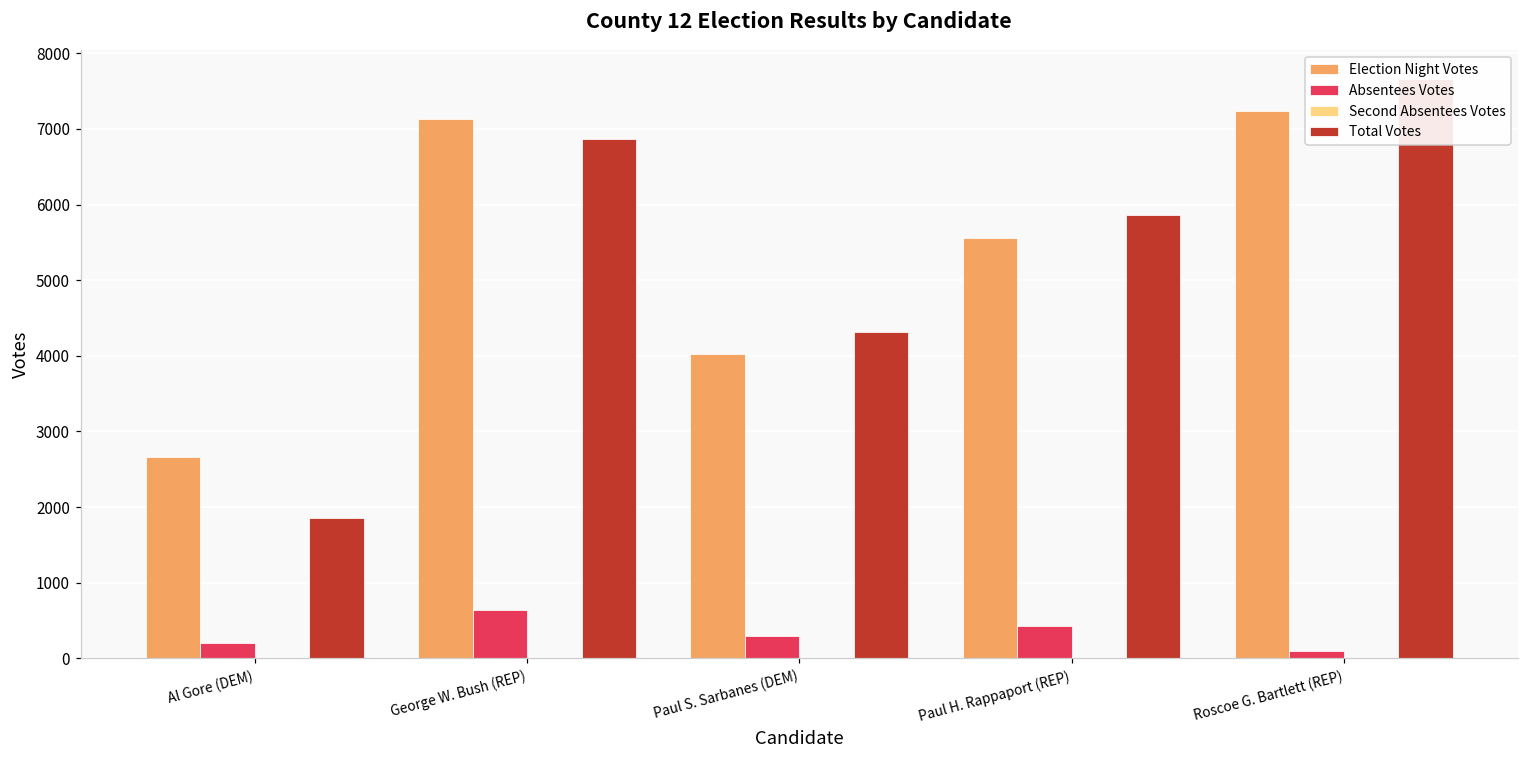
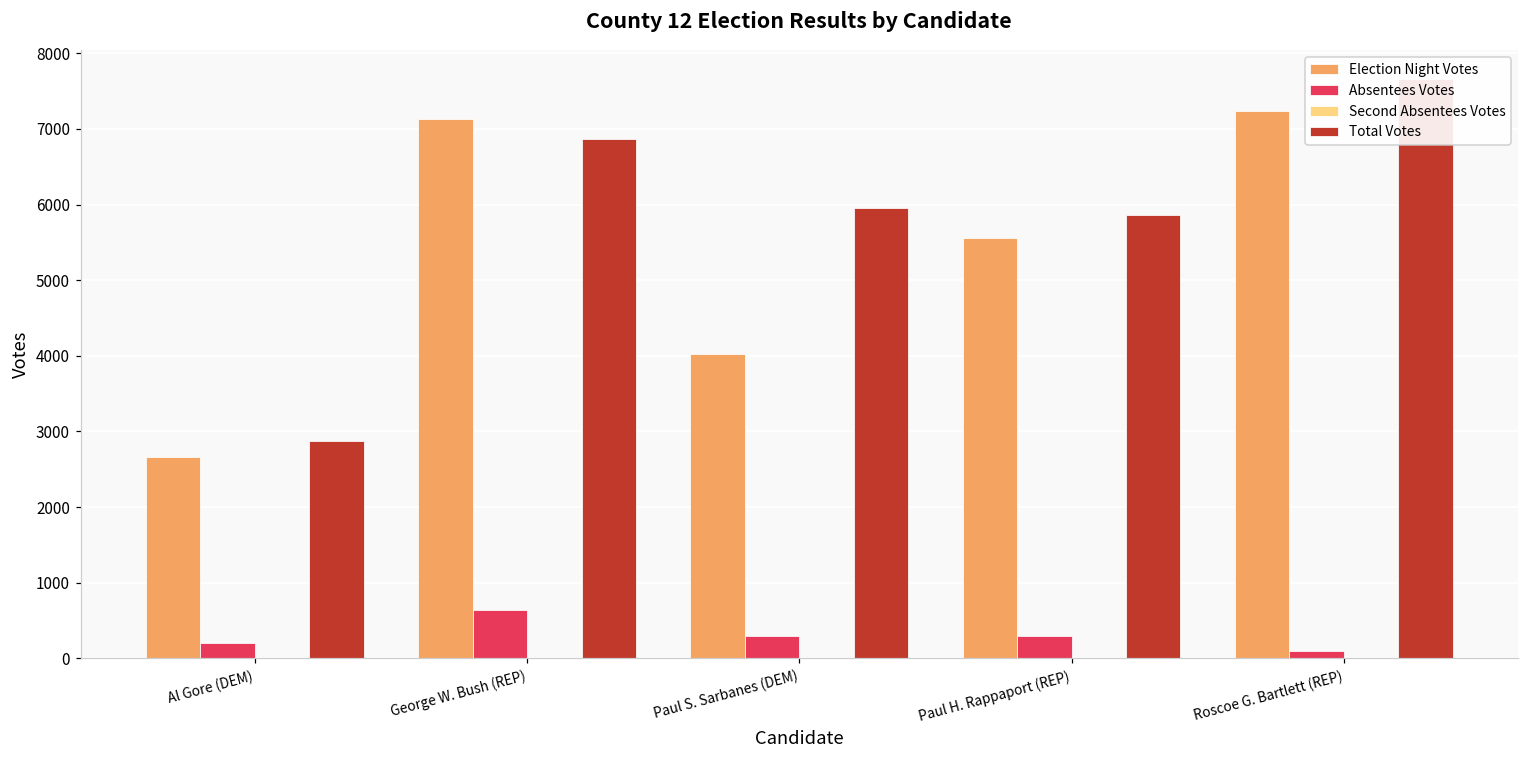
  {
    "Absentees Votes": {
      "Al Gore (DEM)": 200,
      "George W. Bush (REP)": 600,
      "Paul S. Sarbanes (DEM)": 300,
-     "Paul H. Rappaport (REP)": 400,
+     "Paul H. Rappaport (REP)": 300,
      "Roscoe G. Bartlett (REP)": 100
    },
    "Total Votes": {
-     "Al Gore (DEM)": 1900,
+     "Al Gore (DEM)": 2900,
      "George W. Bush (REP)": 6900,
-     "Paul S. Sarbanes (DEM)": 4300,
+     "Paul S. Sarbanes (DEM)": 6000,
      "Paul H. Rappaport (REP)": 5900
    }
  }
